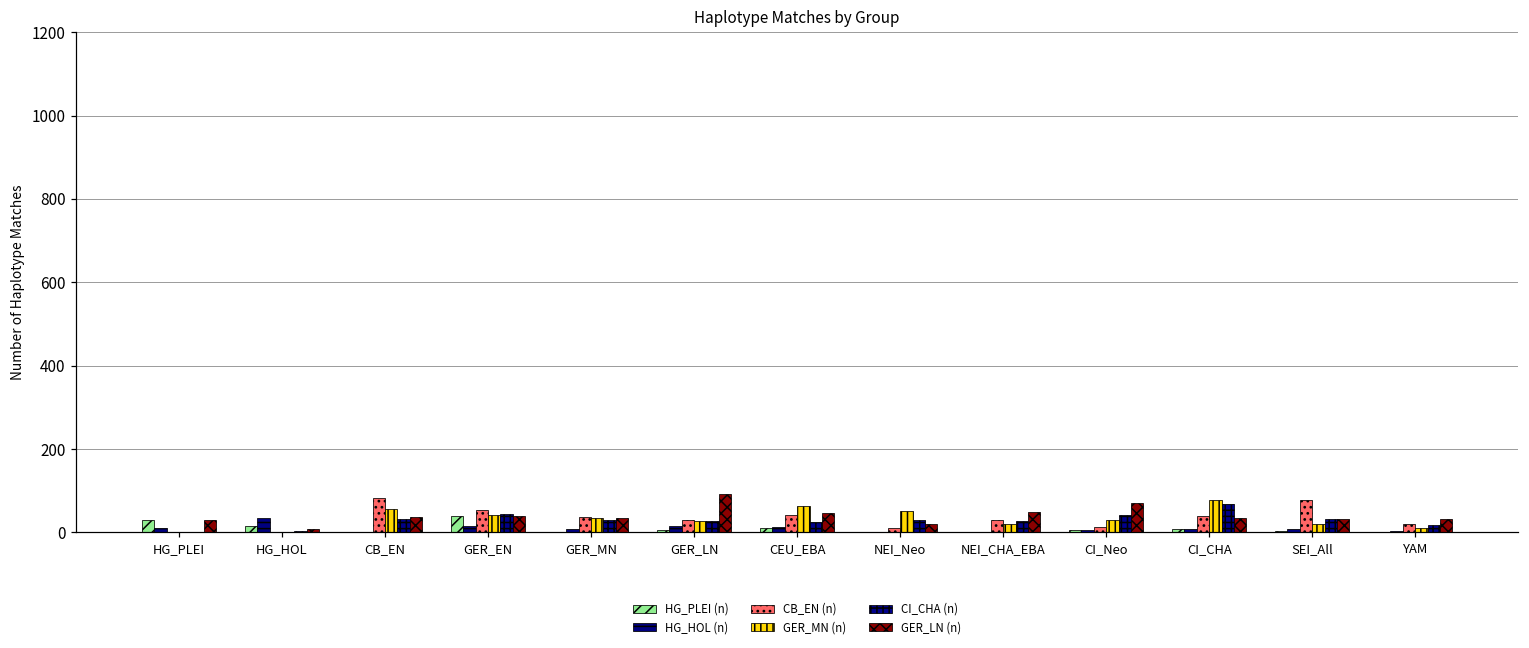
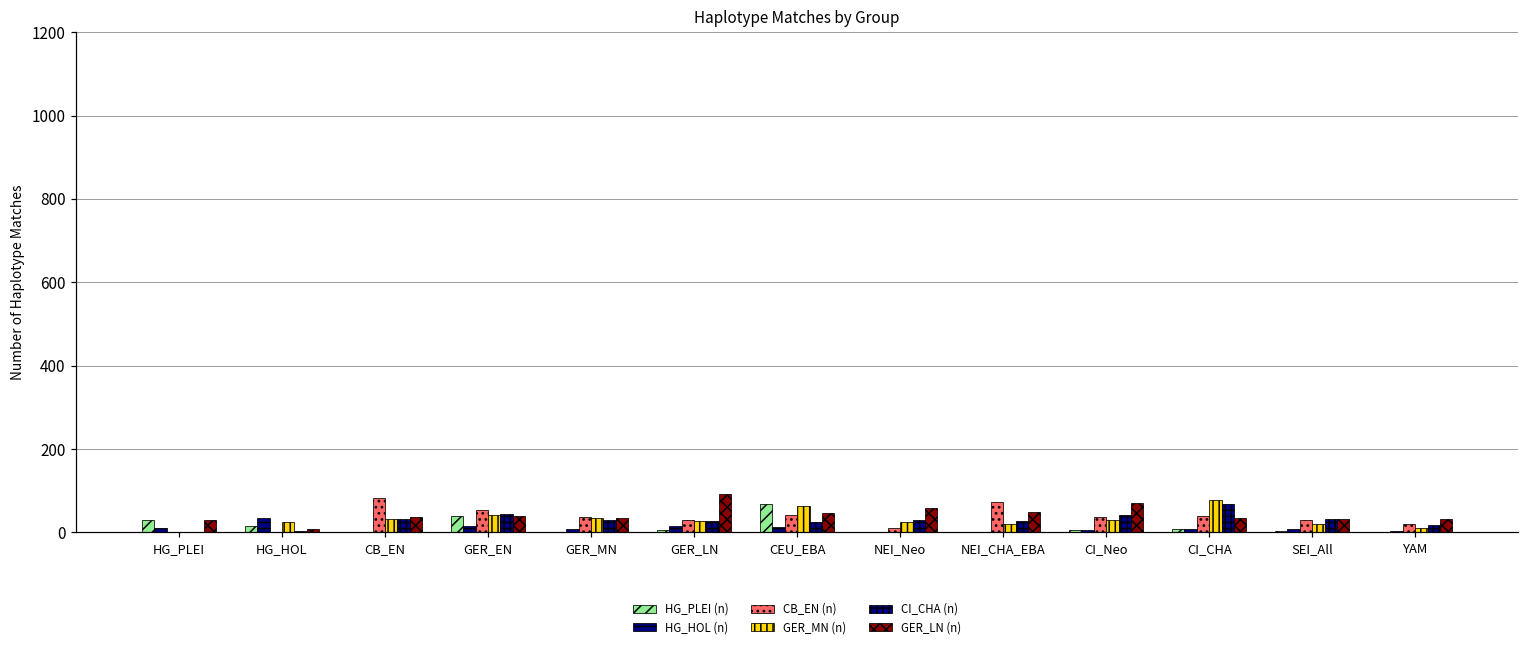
  {
    "HG_PLEI (n)": {
      "HG_PLEI": 30,
      "HG_HOL": 20,
      "CB_EN": 0,
      "GER_EN": 40,
      "GER_MN": 0,
-     "CEU_EBA": 10,
+     "CEU_EBA": 70,
      "NEI_Neo": 0,
      "NEI_CHA_EBA": 0,
      "CI_CHA": 10,
      "YAM": 0
    },
    "CB_EN (n)": {
      "HG_PLEI": 0,
      "CB_EN": 80,
      "GER_EN": 50,
      "GER_MN": 40,
      "GER_LN": 30,
      "CEU_EBA": 40,
      "NEI_Neo": 10,
-     "NEI_CHA_EBA": 30,
-     "CI_Neo": 10,
+     "NEI_CHA_EBA": 70,
+     "CI_Neo": 40,
      "CI_CHA": 40,
-     "SEI_All": 80,
+     "SEI_All": 30,
      "YAM": 20
    },
    "GER_MN (n)": {
      "HG_PLEI": 0,
-     "HG_HOL": 0,
-     "CB_EN": 60,
+     "HG_HOL": 30,
+     "CB_EN": 30,
      "GER_EN": 40,
      "GER_MN": 40,
      "GER_LN": 30,
      "CEU_EBA": 60,
-     "NEI_Neo": 50,
+     "NEI_Neo": 30,
      "NEI_CHA_EBA": 20,
      "CI_Neo": 30,
      "CI_CHA": 80,
      "SEI_All": 20,
      "YAM": 10
    },
    "GER_LN (n)": {
      "HG_PLEI": 30,
      "HG_HOL": 10,
      "CB_EN": 40,
      "GER_EN": 40,
      "GER_MN": 30,
      "GER_LN": 90,
      "CEU_EBA": 50,
-     "NEI_Neo": 20,
+     "NEI_Neo": 60,
      "NEI_CHA_EBA": 50,
      "CI_Neo": 70,
      "CI_CHA": 30,
      "SEI_All": 30,
      "YAM": 30
    }
  }
